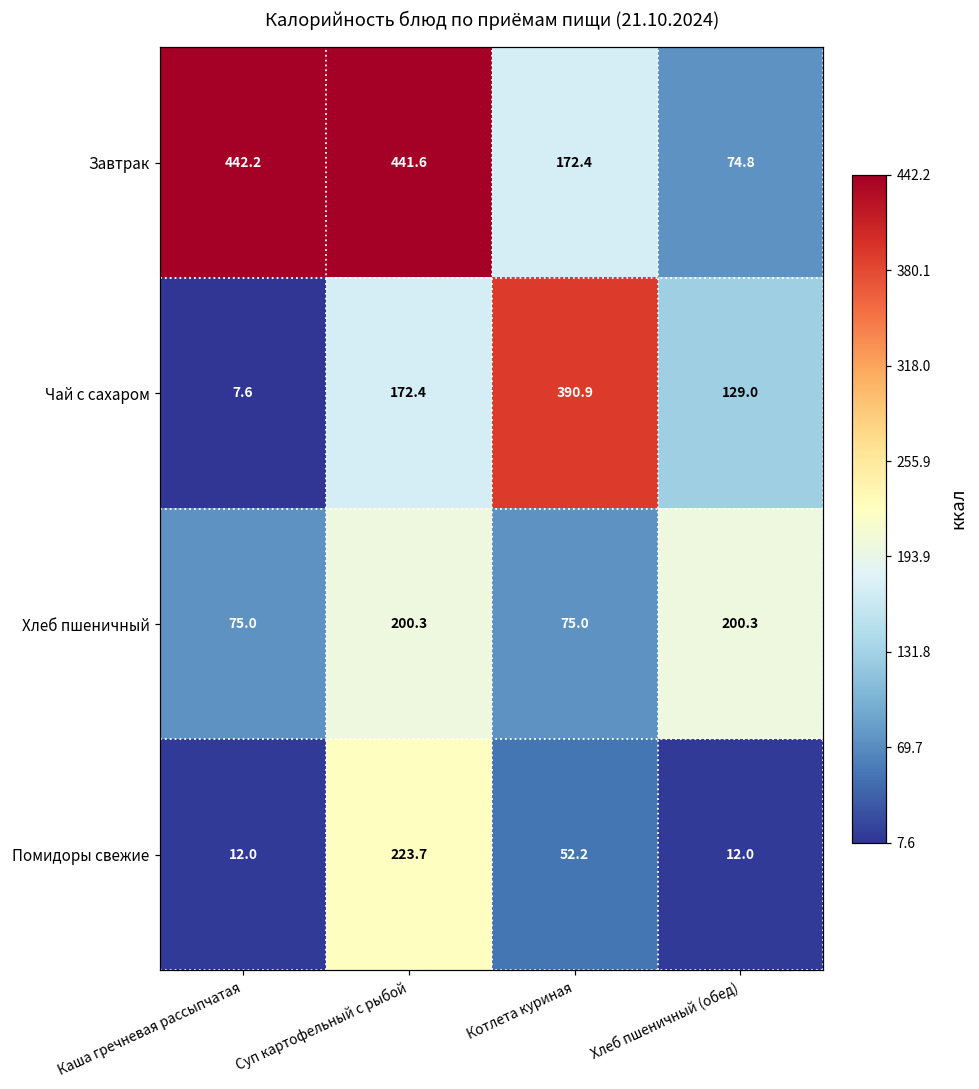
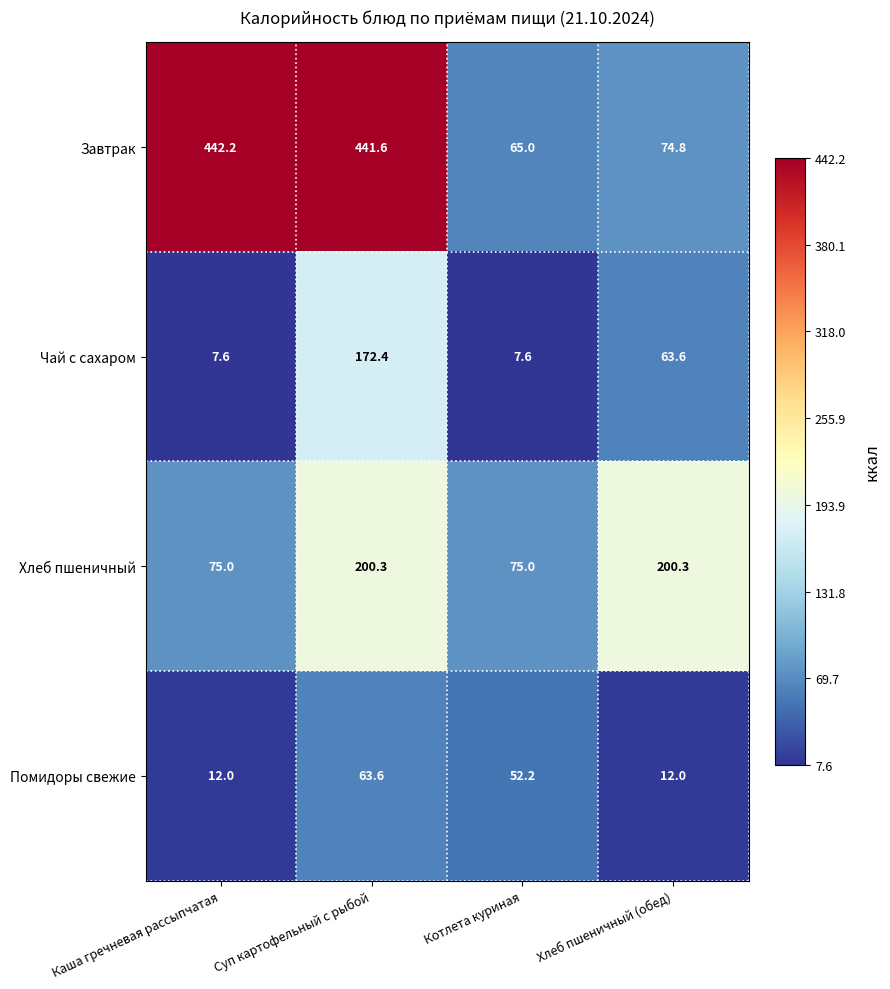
  {
    "Завтрак": {
      "Каша гречневая рассыпчатая": 442.2,
      "Суп картофельный с рыбой": 441.6,
-     "Котлета куриная": 172.4,
+     "Котлета куриная": 65.0,
      "Хлеб пшеничный (обед)": 74.8
    },
    "Чай с сахаром": {
      "Каша гречневая рассыпчатая": 7.6,
      "Суп картофельный с рыбой": 172.4,
-     "Котлета куриная": 390.9,
-     "Хлеб пшеничный (обед)": 129.0
+     "Котлета куриная": 7.6,
+     "Хлеб пшеничный (обед)": 63.6
    },
    "Хлеб пшеничный": {
      "Каша гречневая рассыпчатая": 75.0,
      "Суп картофельный с рыбой": 200.3,
      "Котлета куриная": 75.0,
      "Хлеб пшеничный (обед)": 200.3
    },
    "Помидоры свежие": {
      "Каша гречневая рассыпчатая": 12.0,
-     "Суп картофельный с рыбой": 223.7,
+     "Суп картофельный с рыбой": 63.6,
      "Котлета куриная": 52.2,
      "Хлеб пшеничный (обед)": 12.0
    }
  }
